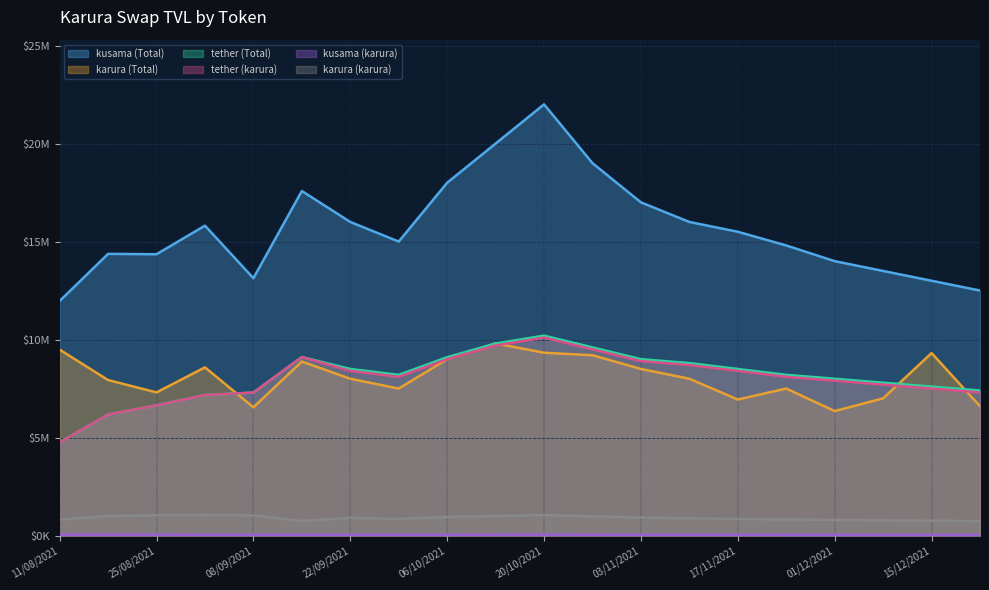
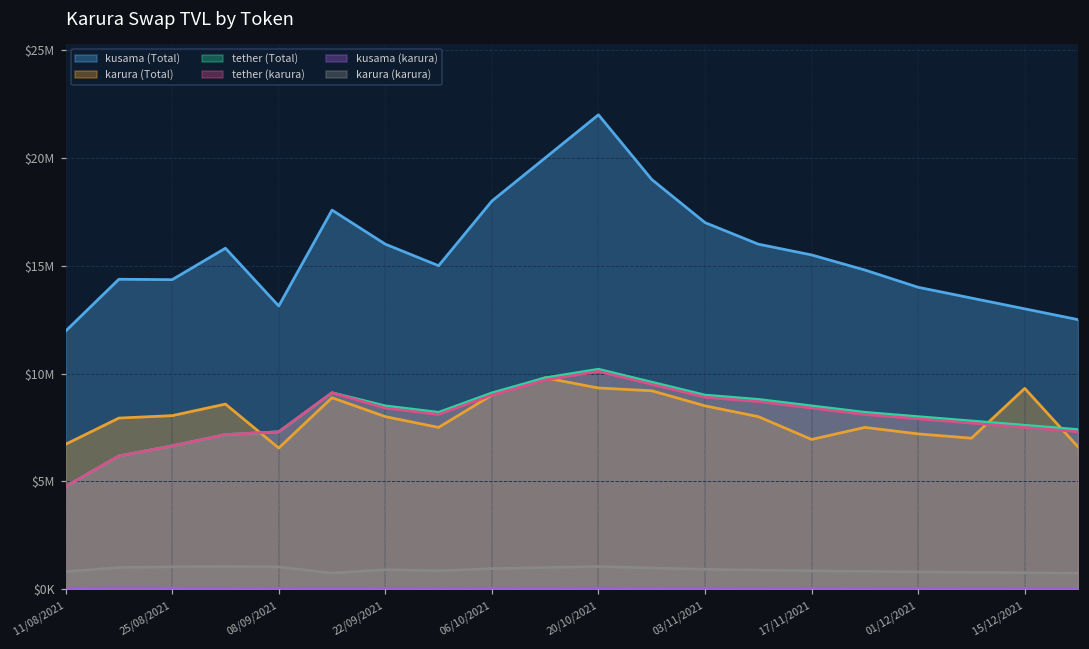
  {
    "karura (Total)": {
-     "11/08/2021": "$9500000",
-     "25/08/2021": "$7300000",
+     "11/08/2021": "$6700000",
+     "25/08/2021": "$8000000",
      "08/09/2021": "$6500000",
      "22/09/2021": "$8000000",
      "20/10/2021": "$9300000",
      "03/11/2021": "$8500000",
      "17/11/2021": "$6900000",
-     "01/12/2021": "$6400000",
+     "01/12/2021": "$7200000",
      "15/12/2021": "$9300000"
    }
  }
